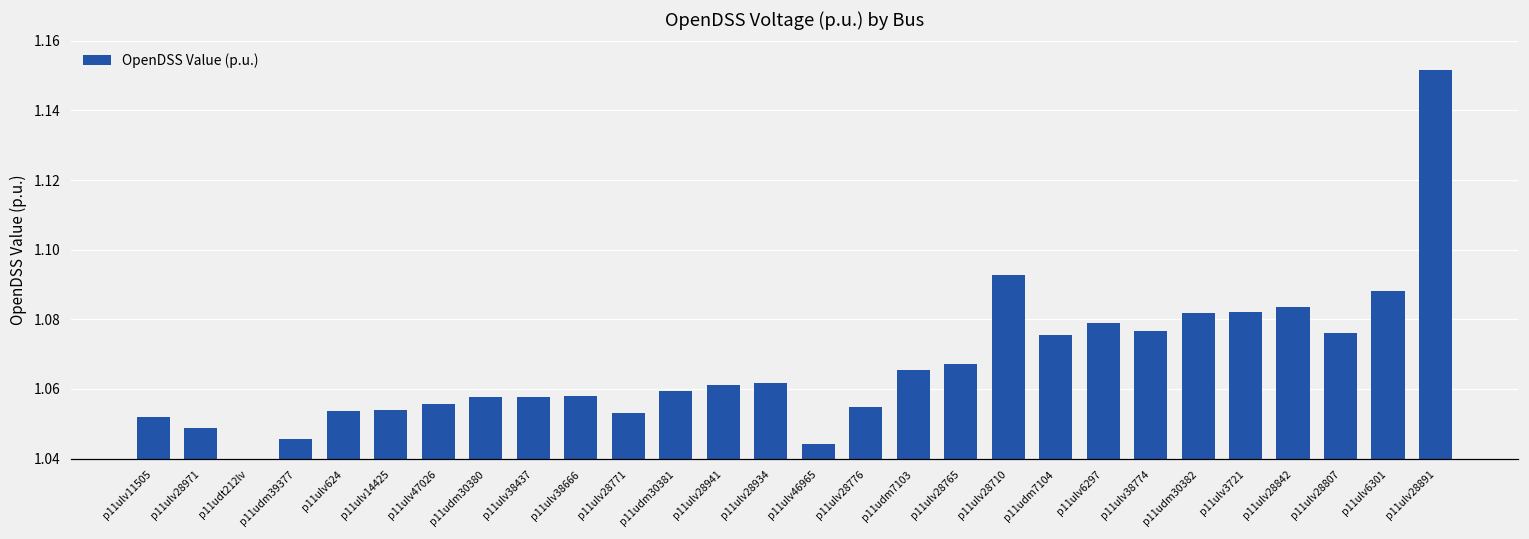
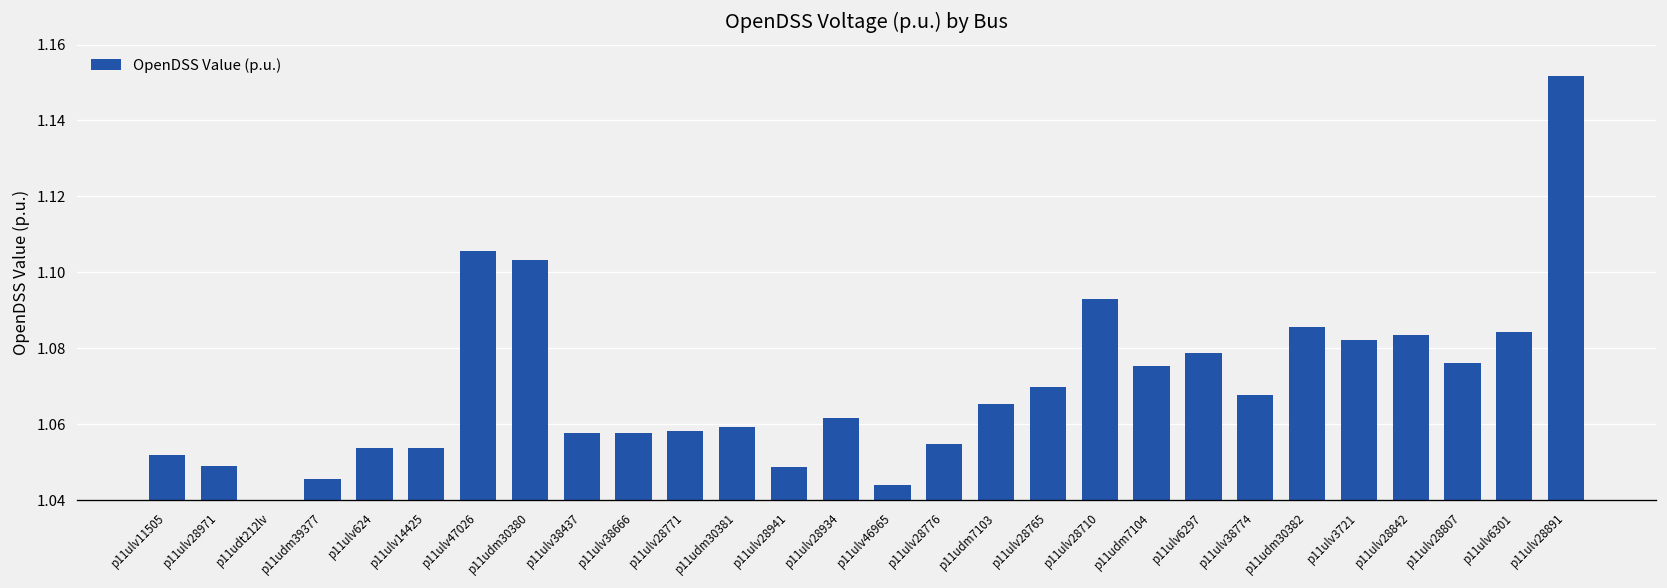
  {
    "p11ulv11505": 1.052,
    "p11ulv28971": 1.049,
    "p11udm39377": 1.046,
    "p11ulv624": 1.054,
    "p11ulv14425": 1.054,
-   "p11ulv47026": 1.056,
-   "p11udm30380": 1.058,
+   "p11ulv47026": 1.106,
+   "p11udm30380": 1.103,
    "p11ulv38437": 1.058,
    "p11ulv38666": 1.058,
-   "p11ulv28771": 1.053,
+   "p11ulv28771": 1.058,
    "p11udm30381": 1.059,
-   "p11ulv28941": 1.061,
+   "p11ulv28941": 1.049,
    "p11ulv28934": 1.062,
    "p11ulv46965": 1.044,
    "p11ulv28776": 1.055,
    "p11udm7103": 1.065,
-   "p11ulv28765": 1.067,
+   "p11ulv28765": 1.070,
    "p11ulv28710": 1.093,
    "p11udm7104": 1.075,
    "p11ulv6297": 1.079,
-   "p11ulv38774": 1.077,
-   "p11udm30382": 1.082,
+   "p11ulv38774": 1.068,
+   "p11udm30382": 1.086,
    "p11ulv3721": 1.082,
    "p11ulv28842": 1.083,
    "p11ulv28807": 1.076,
-   "p11ulv6301": 1.088,
+   "p11ulv6301": 1.084,
    "p11ulv28891": 1.152
  }
